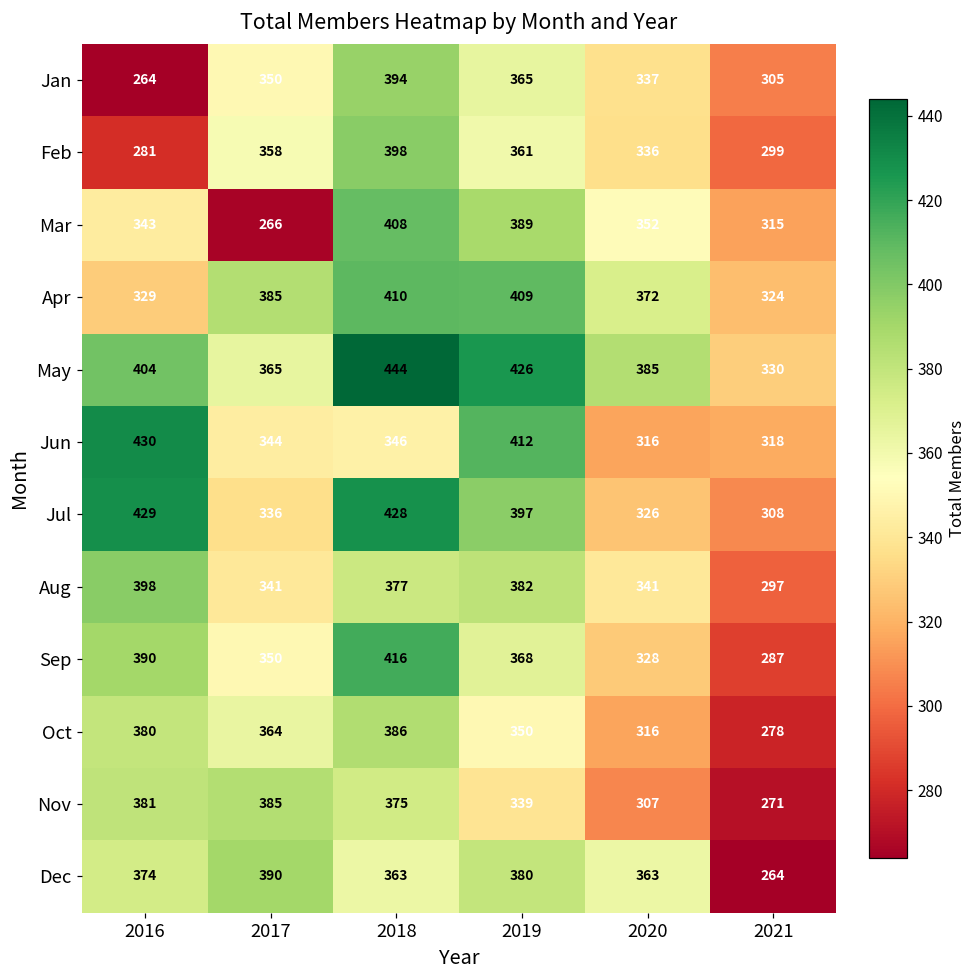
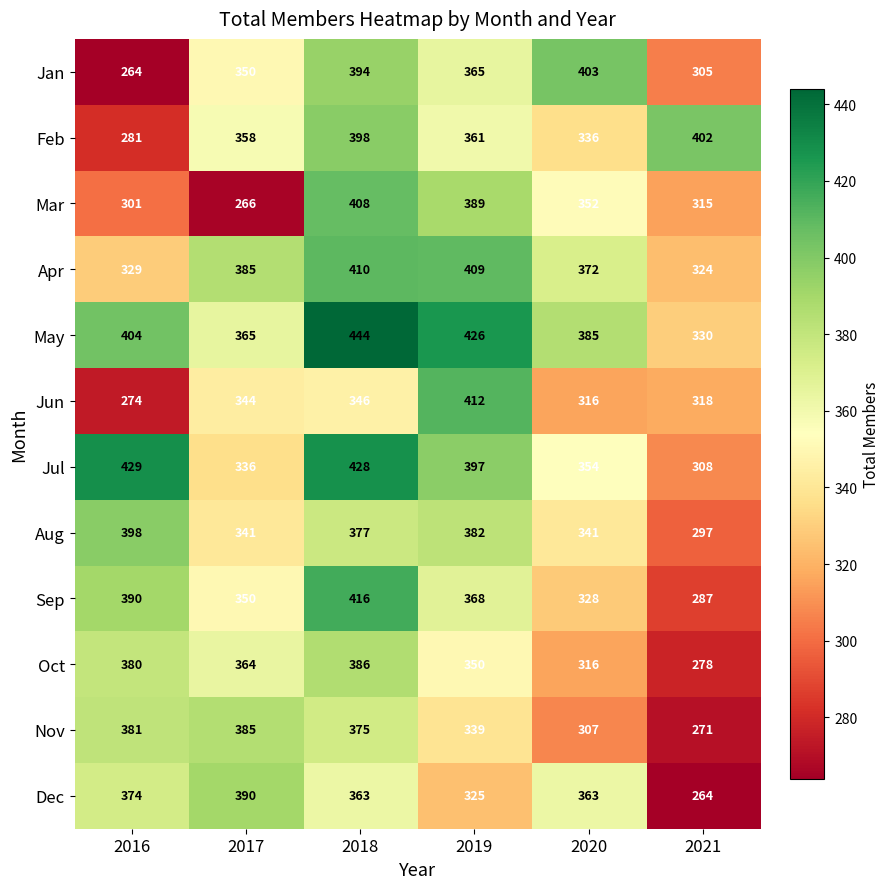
  {
    "Jan": {
      "2016": 264,
      "2017": 350,
      "2018": 394,
      "2019": 365,
-     "2020": 337,
+     "2020": 403,
      "2021": 305
    },
    "Feb": {
      "2016": 281,
      "2017": 358,
      "2018": 398,
      "2019": 361,
      "2020": 336,
-     "2021": 299
+     "2021": 402
    },
    "Mar": {
-     "2016": 343,
+     "2016": 301,
      "2017": 266,
      "2018": 408,
      "2019": 389,
      "2020": 352,
      "2021": 315
    },
    "Apr": {
      "2016": 329,
      "2017": 385,
      "2018": 410,
      "2019": 409,
      "2020": 372,
      "2021": 324
    },
    "May": {
      "2016": 404,
      "2017": 365,
      "2018": 444,
      "2019": 426,
      "2020": 385,
      "2021": 330
    },
    "Jun": {
-     "2016": 430,
+     "2016": 274,
      "2017": 344,
      "2018": 346,
      "2019": 412,
      "2020": 316,
      "2021": 318
    },
    "Jul": {
      "2016": 429,
      "2017": 336,
      "2018": 428,
      "2019": 397,
-     "2020": 326,
+     "2020": 354,
      "2021": 308
    },
    "Aug": {
      "2016": 398,
      "2017": 341,
      "2018": 377,
      "2019": 382,
      "2020": 341,
      "2021": 297
    },
    "Sep": {
      "2016": 390,
      "2017": 350,
      "2018": 416,
      "2019": 368,
      "2020": 328,
      "2021": 287
    },
    "Oct": {
      "2016": 380,
      "2017": 364,
      "2018": 386,
      "2019": 350,
      "2020": 316,
      "2021": 278
    },
    "Nov": {
      "2016": 381,
      "2017": 385,
      "2018": 375,
      "2019": 339,
      "2020": 307,
      "2021": 271
    },
    "Dec": {
      "2016": 374,
      "2017": 390,
      "2018": 363,
-     "2019": 380,
+     "2019": 325,
      "2020": 363,
      "2021": 264
    }
  }
